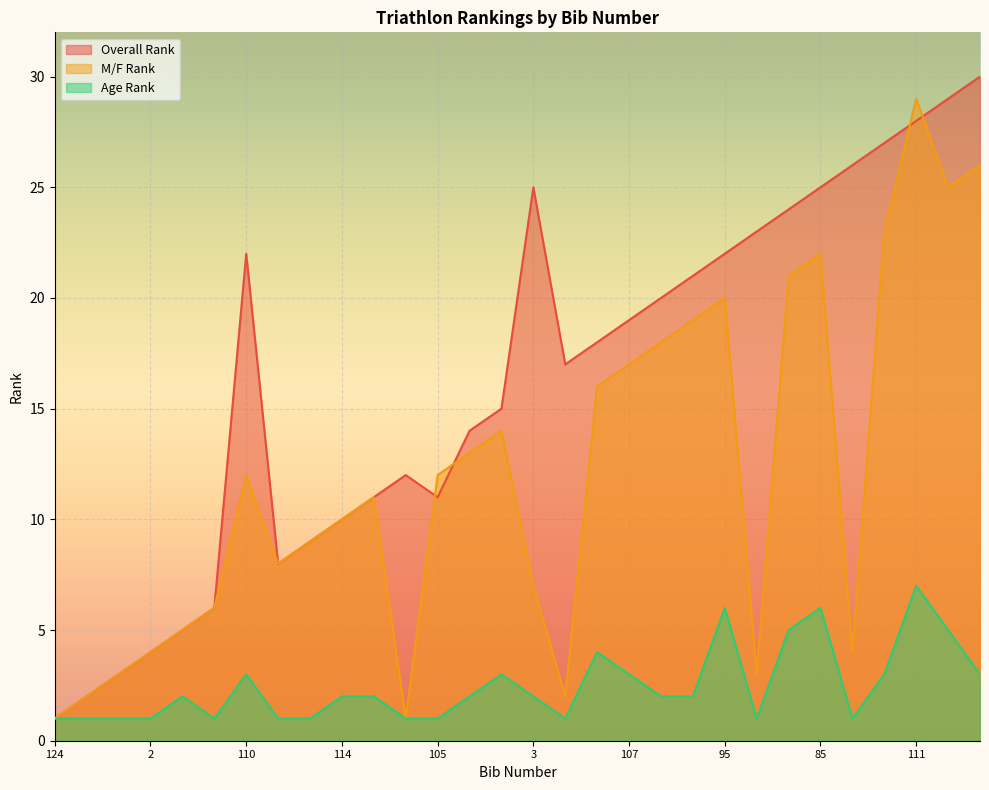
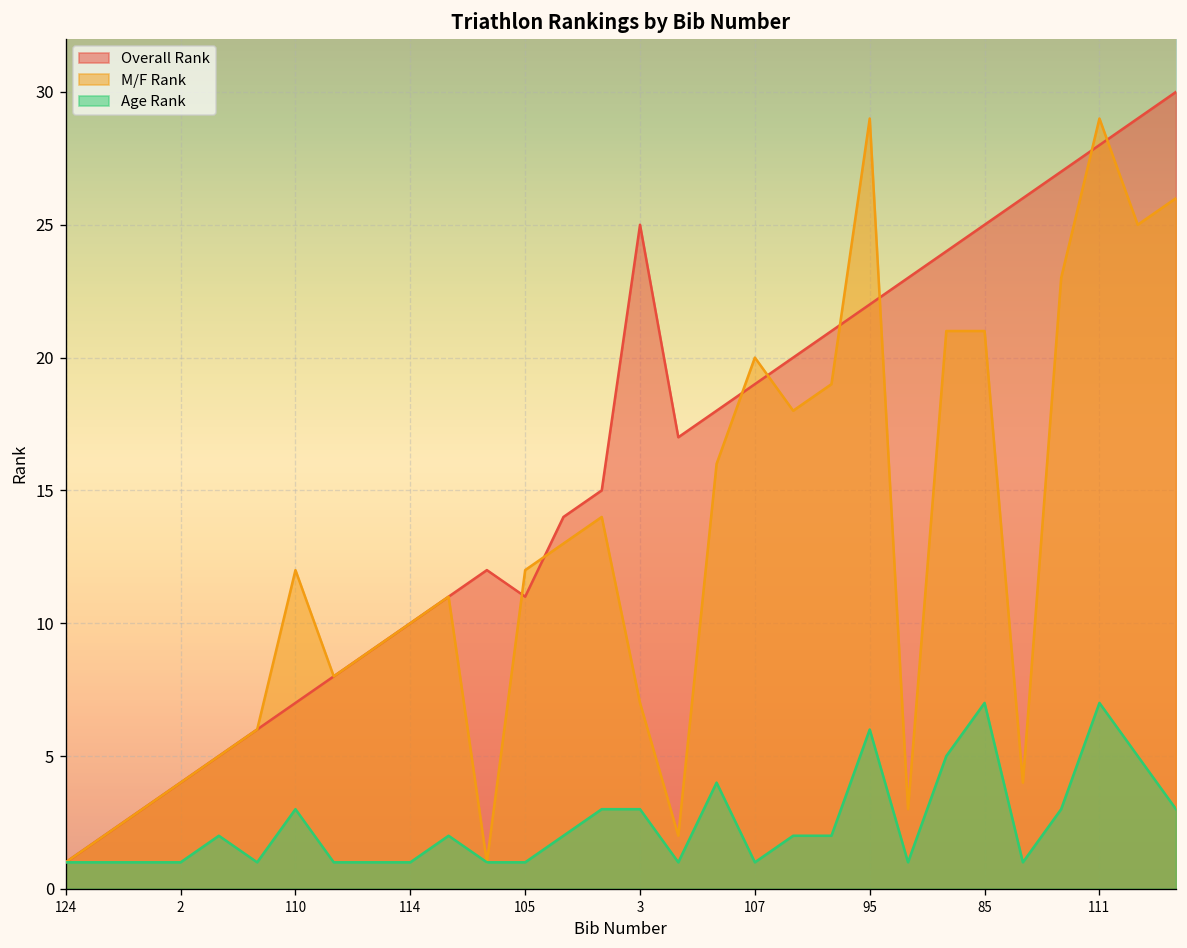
  {
    "Overall Rank": {
-     "110": 22,
+     "110": 7,
      "105": 11,
      "3": 25,
      "107": 19,
      "95": 22,
      "85": 25,
      "111": 28
    },
    "M/F Rank": {
      "110": 12,
      "105": 12,
      "3": 7,
-     "107": 17,
-     "95": 20,
-     "85": 22,
+     "107": 20,
+     "95": 29,
+     "85": 21,
      "111": 29
    },
    "Age Rank": {
      "110": 3,
-     "114": 2,
+     "114": 1,
      "105": 1,
-     "3": 2,
-     "107": 3,
+     "3": 3,
+     "107": 1,
      "95": 6,
-     "85": 6,
+     "85": 7,
      "111": 7
    }
  }
